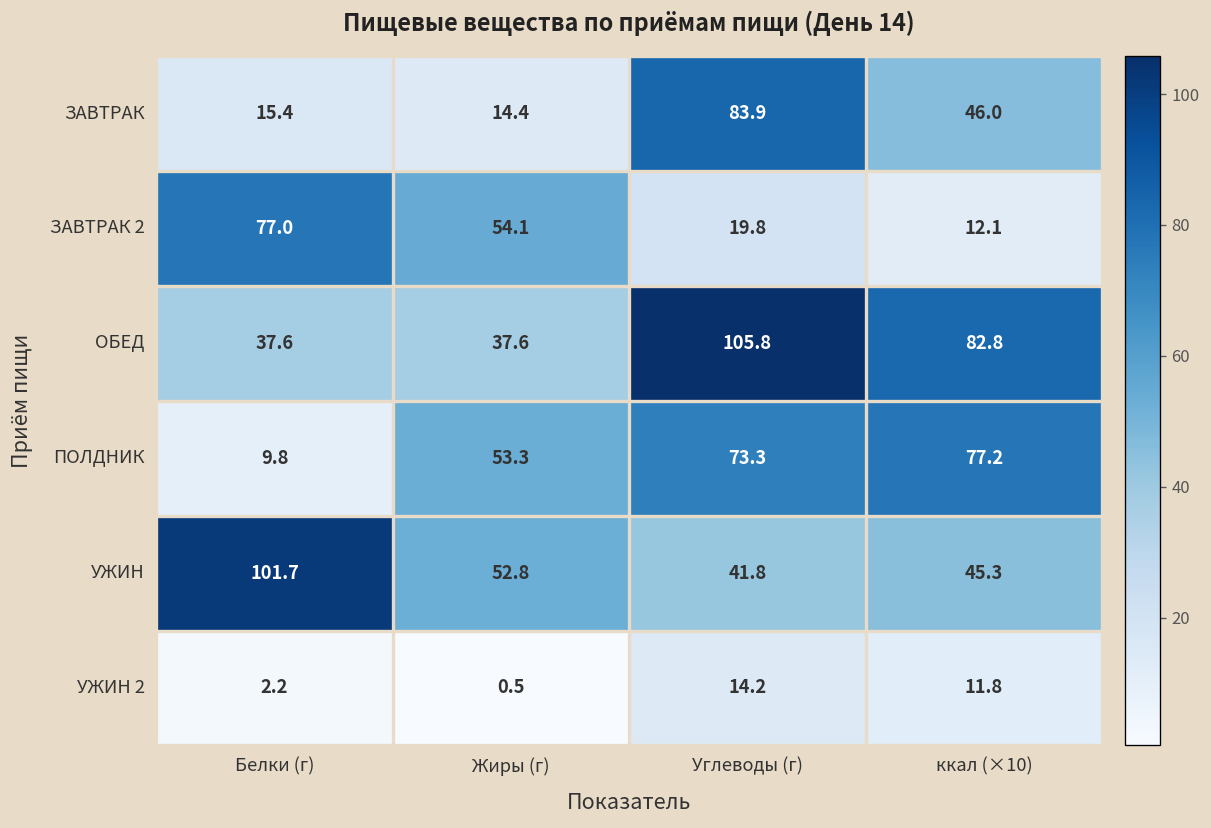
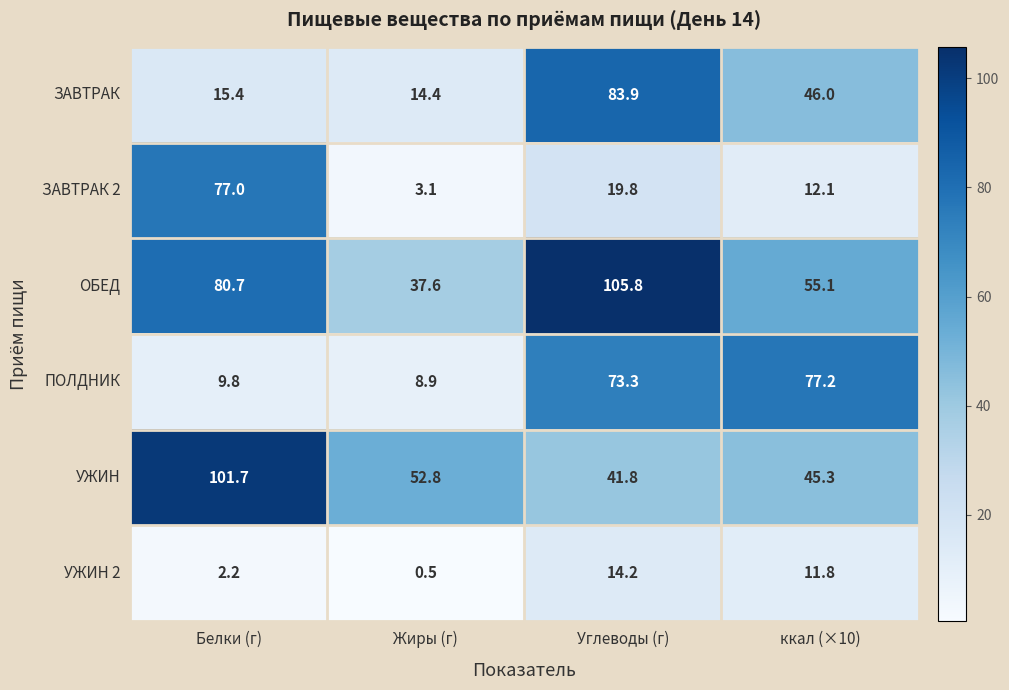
  {
    "ЗАВТРАК": {
      "Белки (г)": 15.4,
      "Жиры (г)": 14.4,
      "Углеводы (г)": 83.9,
      "ккал (×10)": 46.0
    },
    "ЗАВТРАК 2": {
      "Белки (г)": 77.0,
-     "Жиры (г)": 54.1,
+     "Жиры (г)": 3.1,
      "Углеводы (г)": 19.8,
      "ккал (×10)": 12.1
    },
    "ОБЕД": {
-     "Белки (г)": 37.6,
+     "Белки (г)": 80.7,
      "Жиры (г)": 37.6,
      "Углеводы (г)": 105.8,
-     "ккал (×10)": 82.8
+     "ккал (×10)": 55.1
    },
    "ПОЛДНИК": {
      "Белки (г)": 9.8,
-     "Жиры (г)": 53.3,
+     "Жиры (г)": 8.9,
      "Углеводы (г)": 73.3,
      "ккал (×10)": 77.2
    },
    "УЖИН": {
      "Белки (г)": 101.7,
      "Жиры (г)": 52.8,
      "Углеводы (г)": 41.8,
      "ккал (×10)": 45.3
    },
    "УЖИН 2": {
      "Белки (г)": 2.2,
      "Жиры (г)": 0.5,
      "Углеводы (г)": 14.2,
      "ккал (×10)": 11.8
    }
  }
